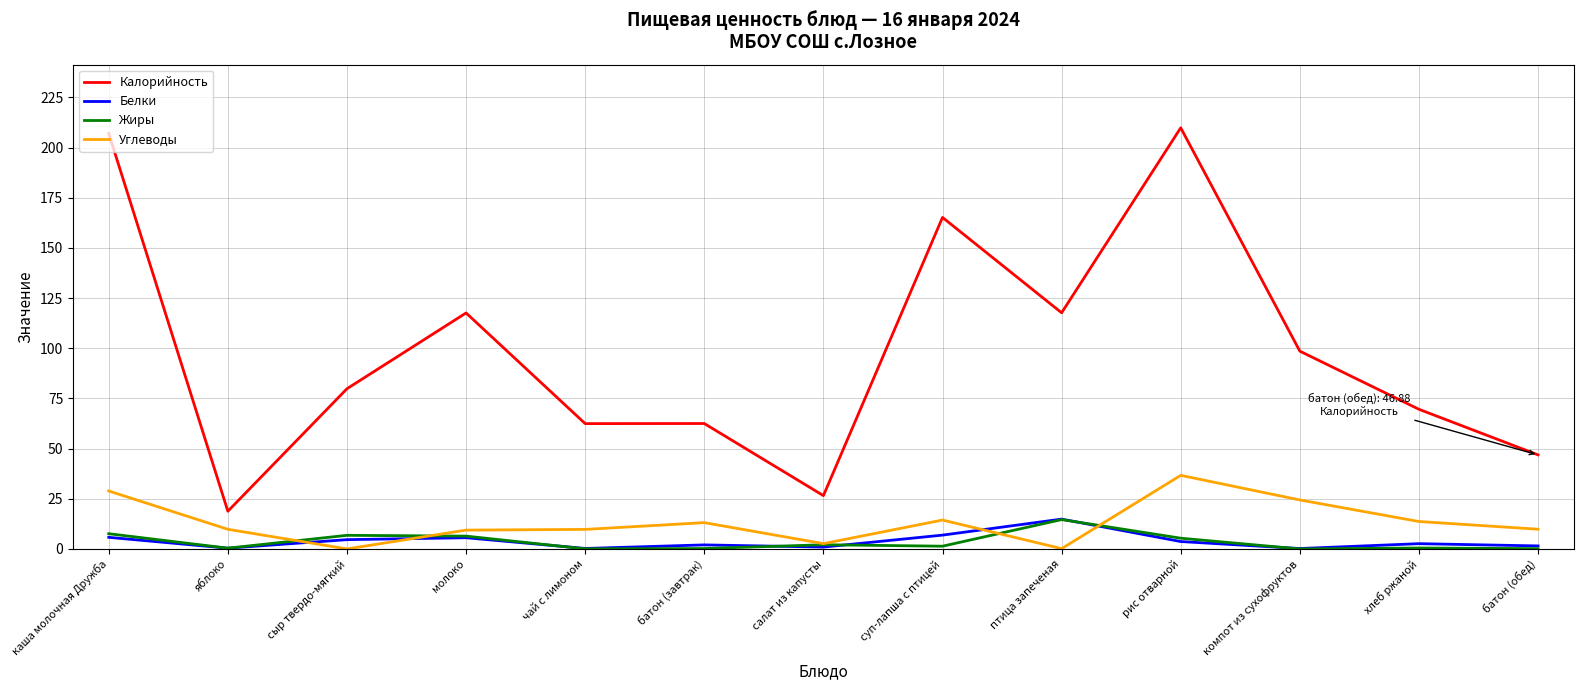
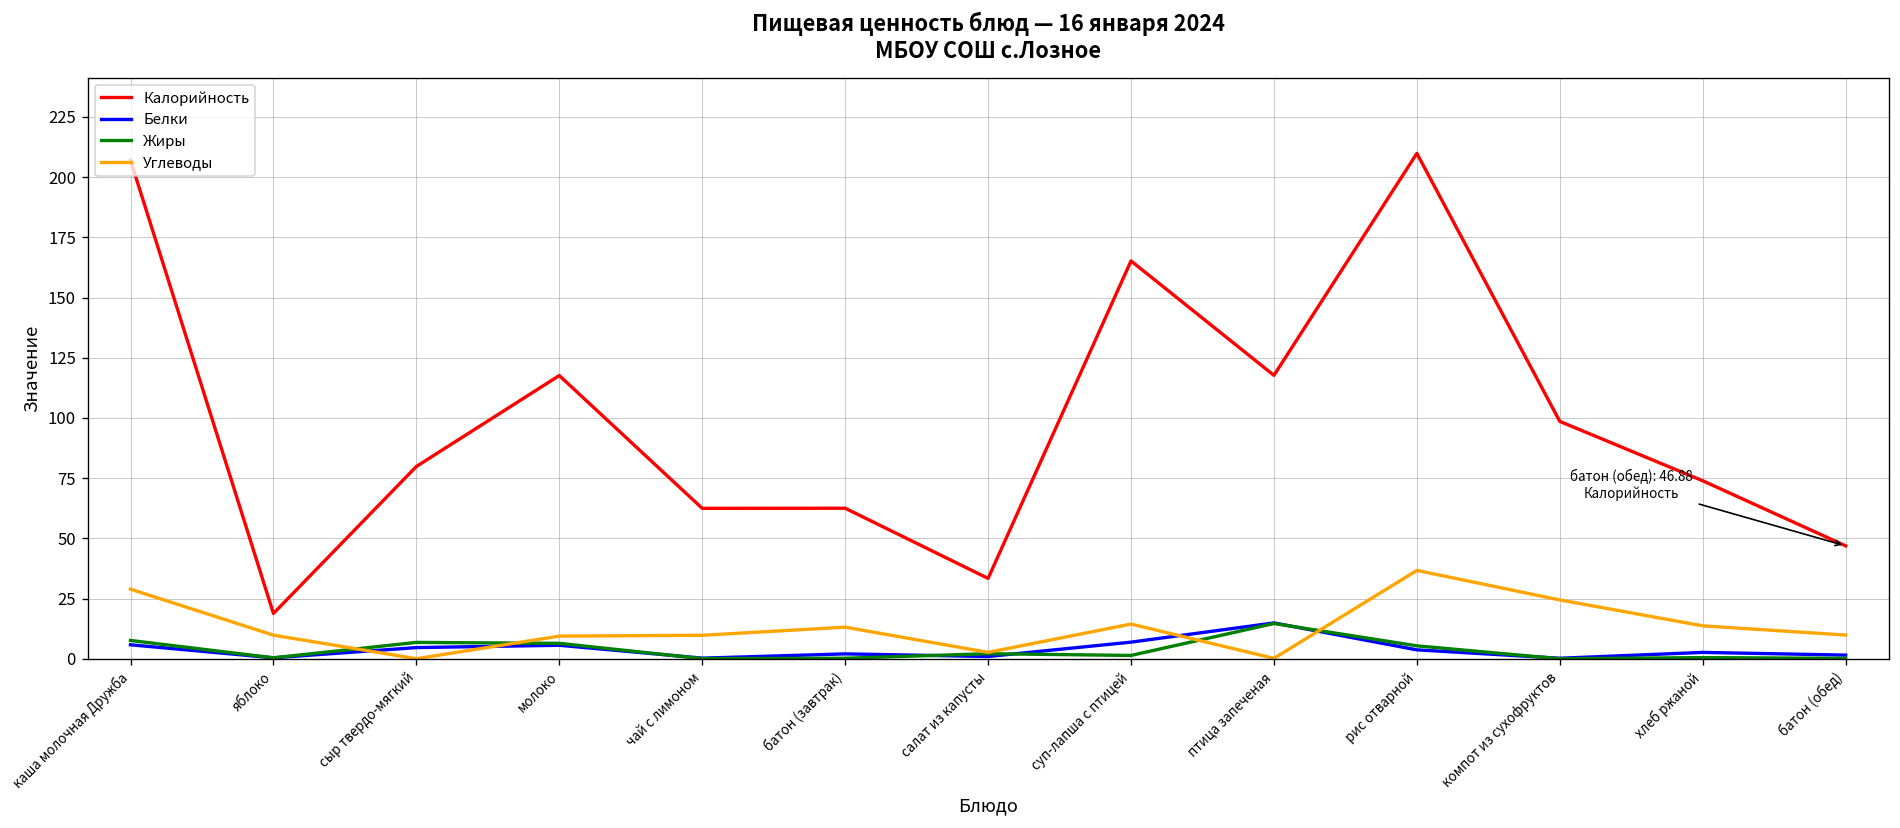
  {
    "Калорийность": {
      "яблоко": 19,
      "сыр твердо-мягкий": 80,
      "молоко": 118,
      "чай с лимоном": 62,
      "батон (завтрак)": 63,
-     "салат из капусты": 27,
+     "салат из капусты": 33,
      "суп-лапша с птицей": 165,
      "птица запеченая": 118,
      "рис отварной": 210,
      "компот из сухофруктов": 99,
-     "хлеб ржаной": 70,
+     "хлеб ржаной": 74,
      "батон (обед)": 47
    },
    "Белки": {
      "каша молочная Дружба": 6,
      "сыр твердо-мягкий": 5,
      "батон (завтрак)": 2,
      "суп-лапша с птицей": 7,
      "рис отварной": 4,
      "хлеб ржаной": 3,
      "батон (обед)": 2
    },
    "Жиры": {
      "каша молочная Дружба": 8,
      "сыр твердо-мягкий": 7,
      "батон (завтрак)": 0,
      "суп-лапша с птицей": 1,
      "рис отварной": 5,
      "хлеб ржаной": 0,
      "батон (обед)": 0
    },
    "Углеводы": {
      "каша молочная Дружба": 29,
      "яблоко": 10,
      "сыр твердо-мягкий": 0,
      "молоко": 9,
      "чай с лимоном": 10,
      "батон (завтрак)": 13,
      "суп-лапша с птицей": 14,
      "птица запеченая": 0,
      "рис отварной": 37,
      "компот из сухофруктов": 24,
      "хлеб ржаной": 14,
      "батон (обед)": 10
    }
  }
